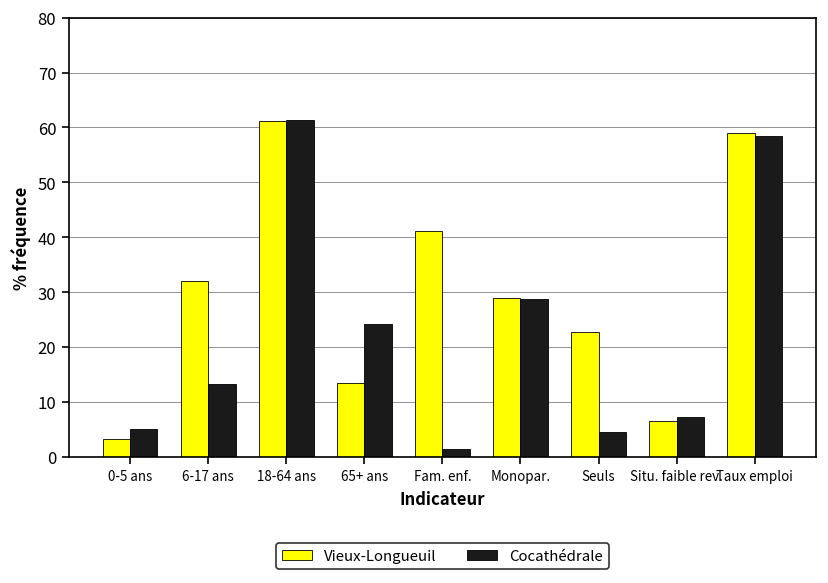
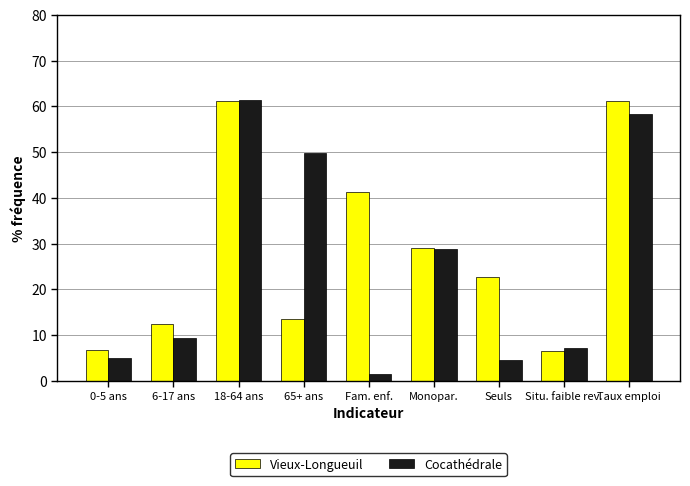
  {
    "Vieux-Longueuil": {
-     "0-5 ans": 3,
-     "6-17 ans": 32,
+     "0-5 ans": 7,
+     "6-17 ans": 12,
      "18-64 ans": 61,
      "65+ ans": 13,
      "Fam. enf.": 41,
      "Monopar.": 29,
      "Seuls": 23,
      "Situ. faible rev.": 7,
-     "Taux emploi": 59
+     "Taux emploi": 61
    },
    "Cocathédrale": {
      "0-5 ans": 5,
-     "6-17 ans": 13,
+     "6-17 ans": 9,
      "18-64 ans": 61,
-     "65+ ans": 24,
+     "65+ ans": 50,
      "Fam. enf.": 1,
      "Monopar.": 29,
      "Seuls": 4,
      "Situ. faible rev.": 7,
      "Taux emploi": 58
    }
  }
